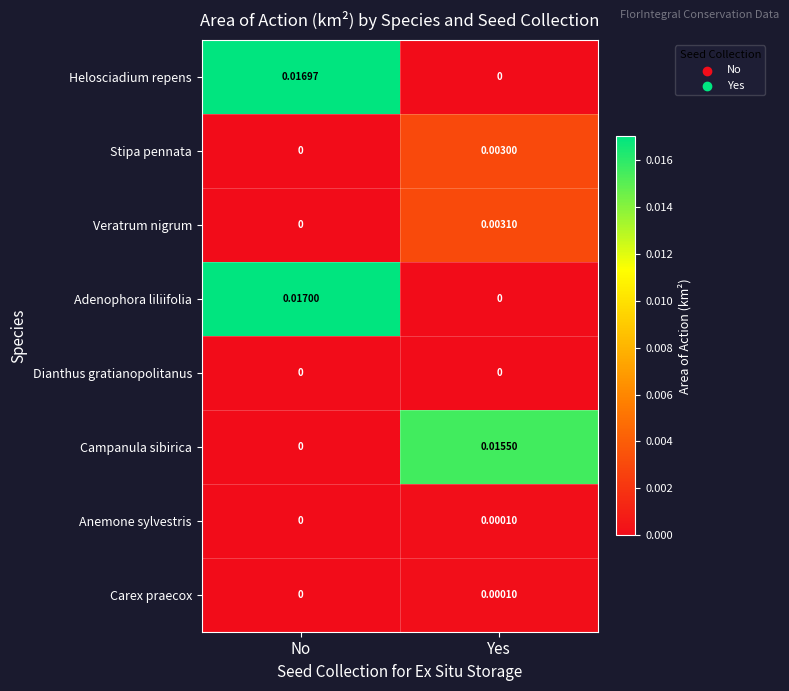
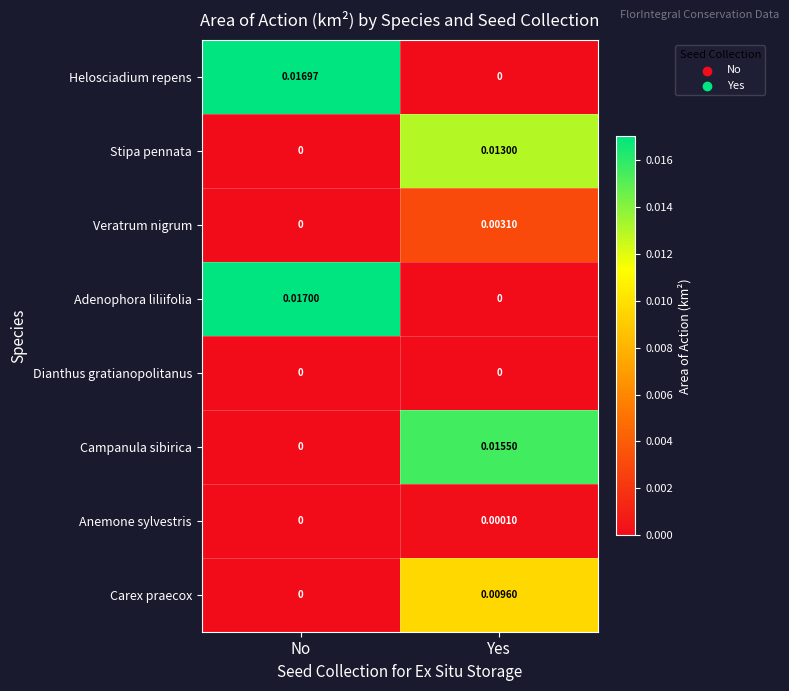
  {
    "Helosciadium repens": {
      "No": 0.01697,
      "Yes": 0
    },
    "Stipa pennata": {
      "No": 0,
-     "Yes": 0.00300
+     "Yes": 0.01300
    },
    "Veratrum nigrum": {
      "No": 0,
      "Yes": 0.00310
    },
    "Adenophora liliifolia": {
      "No": 0.01700,
      "Yes": 0
    },
    "Dianthus gratianopolitanus": {
      "No": 0,
      "Yes": 0
    },
    "Campanula sibirica": {
      "No": 0,
      "Yes": 0.01550
    },
    "Anemone sylvestris": {
      "No": 0,
      "Yes": 0.00010
    },
    "Carex praecox": {
      "No": 0,
-     "Yes": 0.00010
+     "Yes": 0.00960
    }
  }
